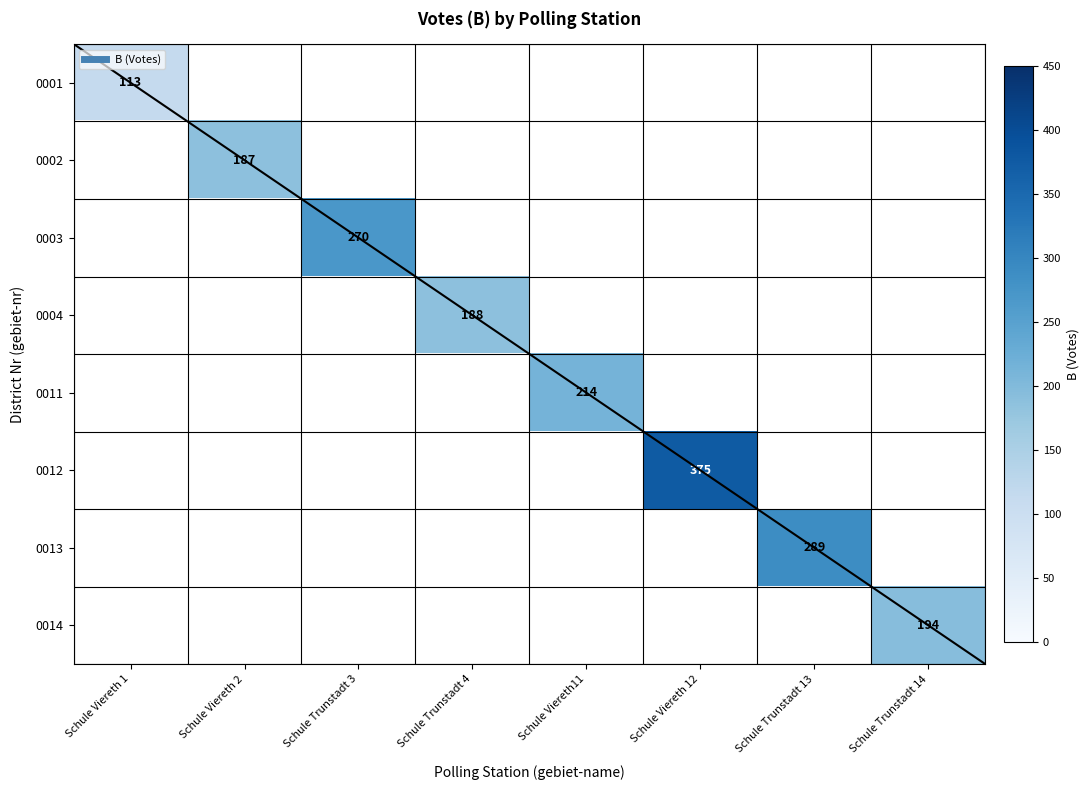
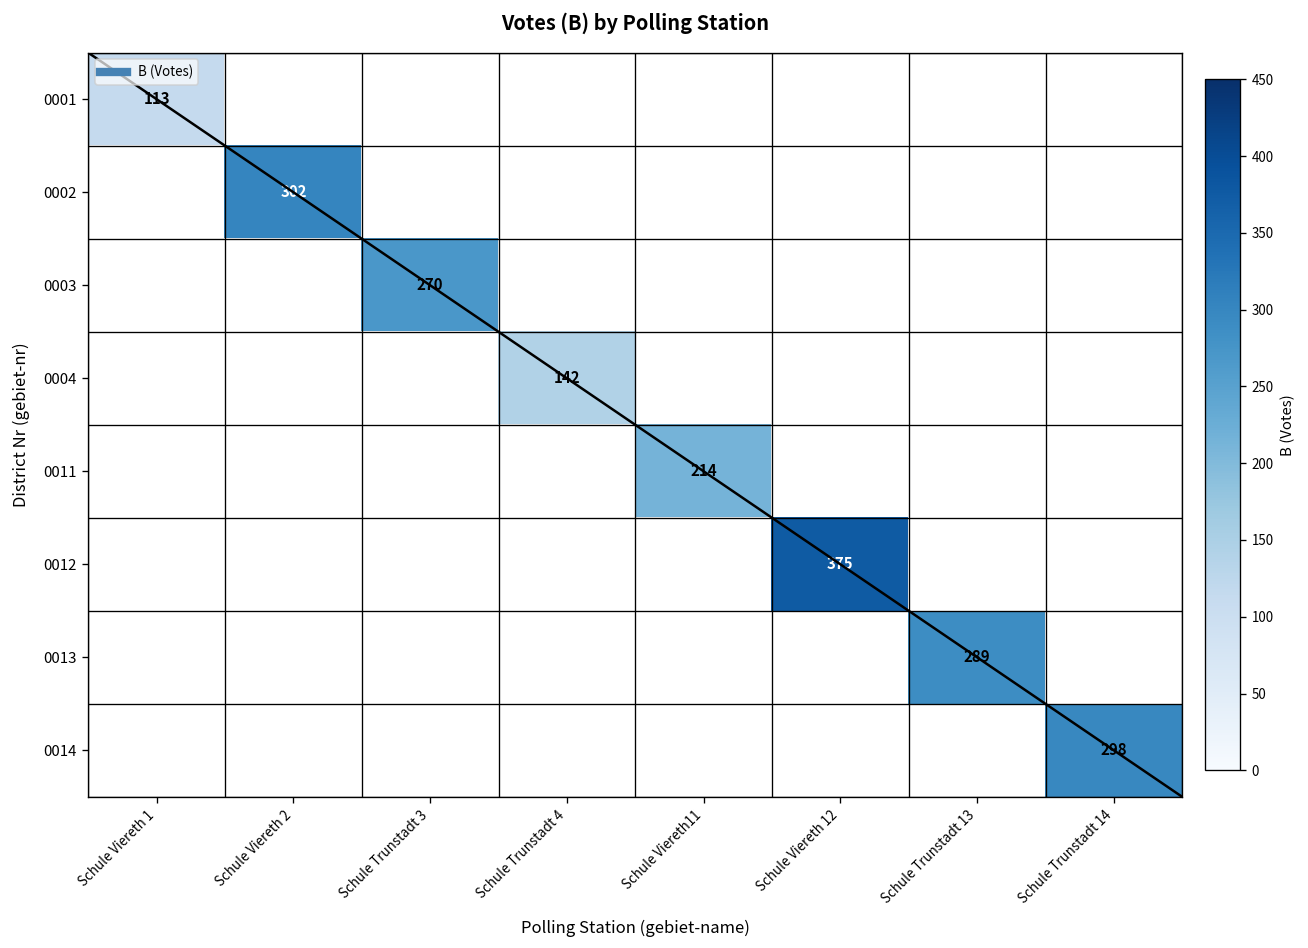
  {
    "0001": {
      "Schule Viereth 1": 113
    },
    "0002": {
-     "Schule Viereth 2": 187
+     "Schule Viereth 2": 302
    },
    "0003": {
      "Schule Trunstadt 3": 270
    },
    "0004": {
-     "Schule Trunstadt 4": 188
+     "Schule Trunstadt 4": 142
    },
    "0011": {
      "Schule Viereth11": 214
    },
    "0012": {
      "Schule Viereth 12": 375
    },
    "0013": {
      "Schule Trunstadt 13": 289
    },
    "0014": {
-     "Schule Trunstadt 14": 194
+     "Schule Trunstadt 14": 298
    }
  }
